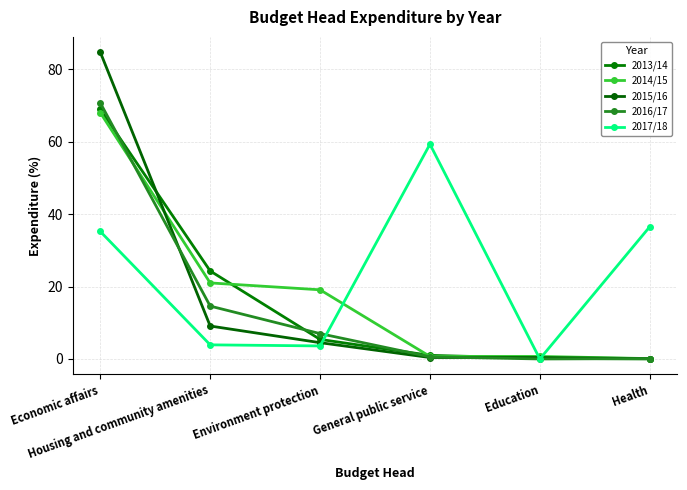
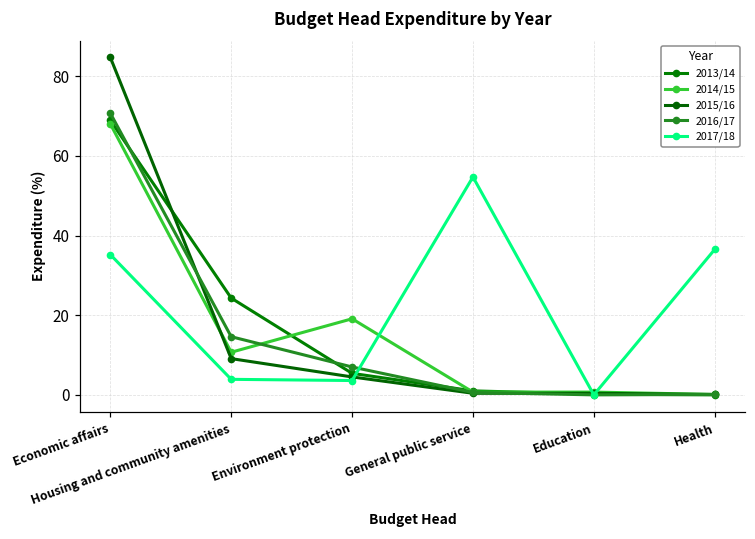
  {
    "2014/15": {
      "Economic affairs": 68,
-     "Housing and community amenities": 21,
+     "Housing and community amenities": 11,
      "Environment protection": 19
    },
    "2017/18": {
      "Economic affairs": 35,
      "Housing and community amenities": 4,
      "Environment protection": 4,
-     "General public service": 59,
+     "General public service": 55,
      "Health": 37
    }
  }
